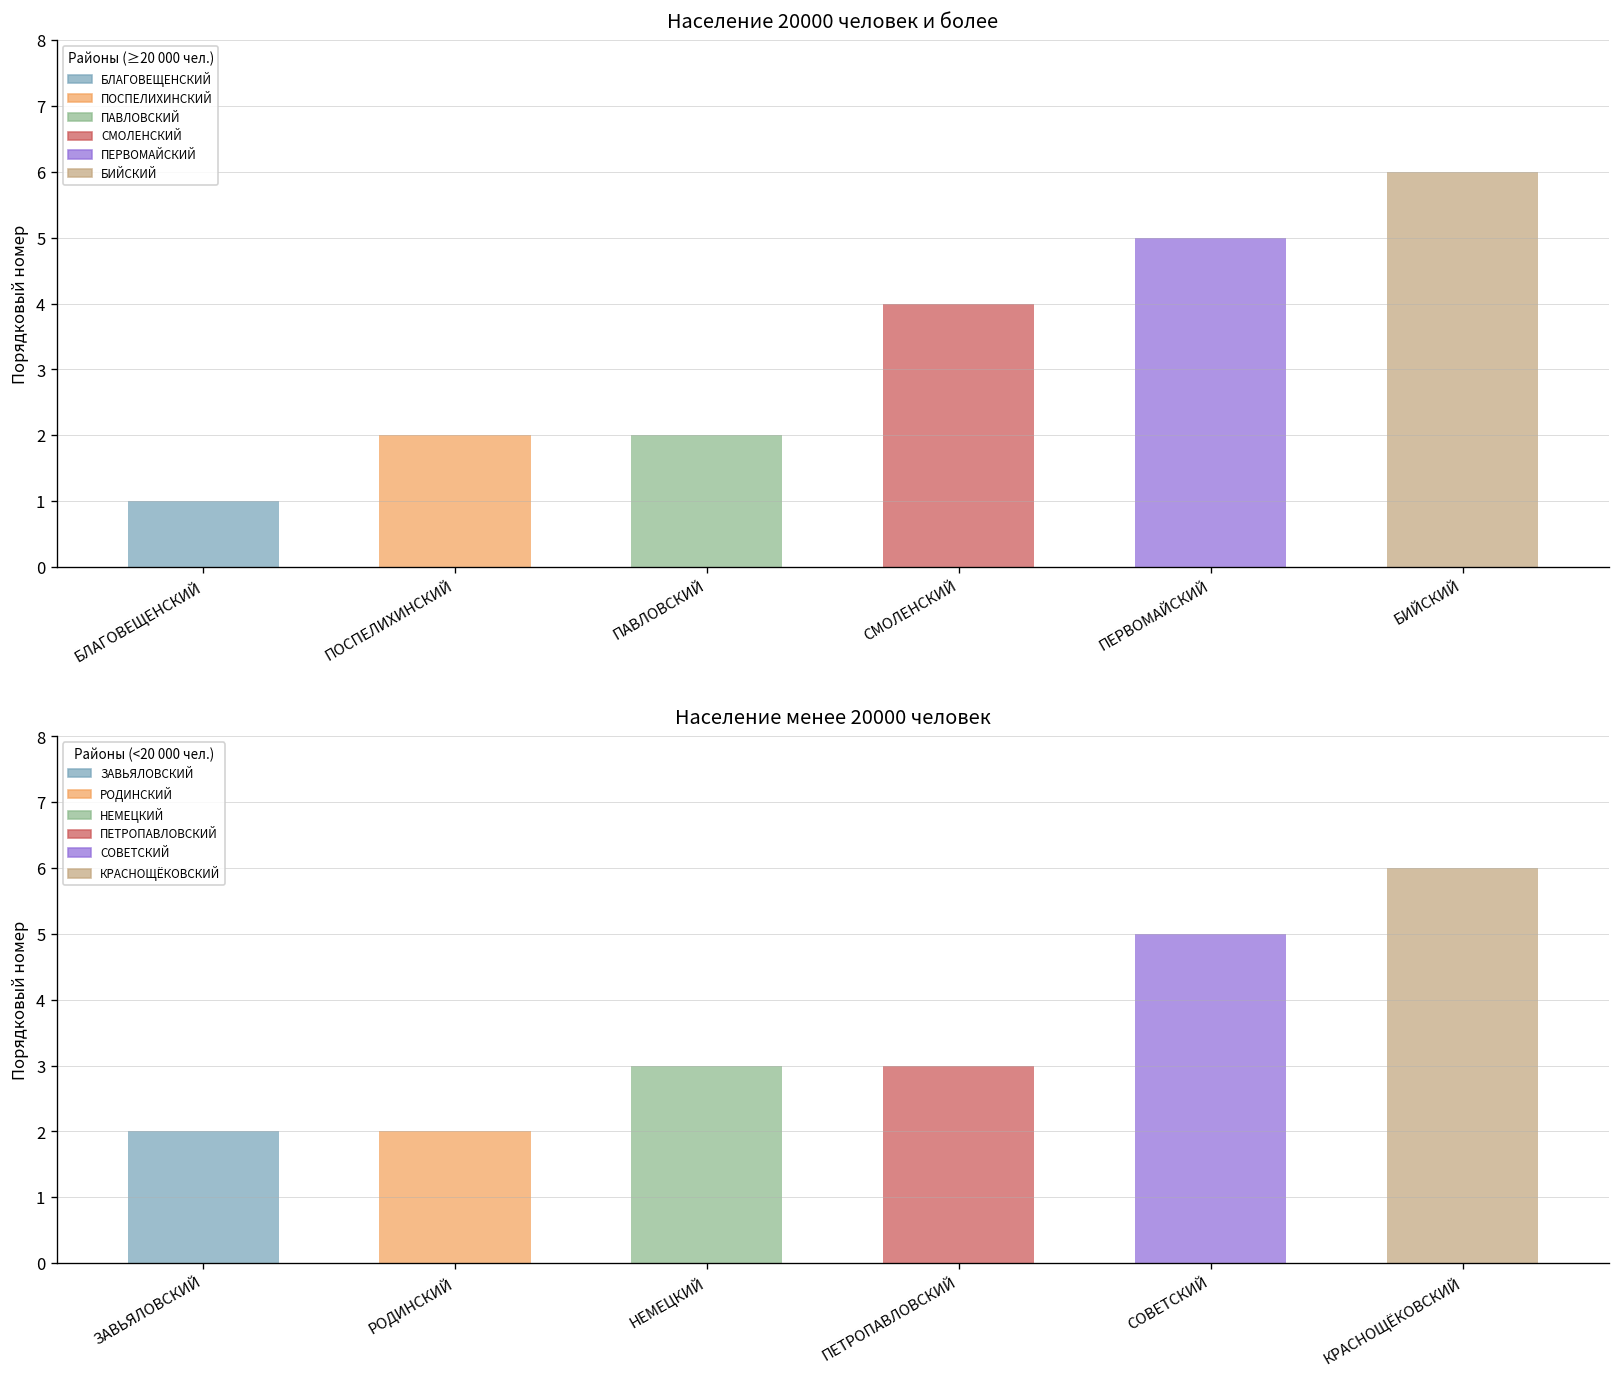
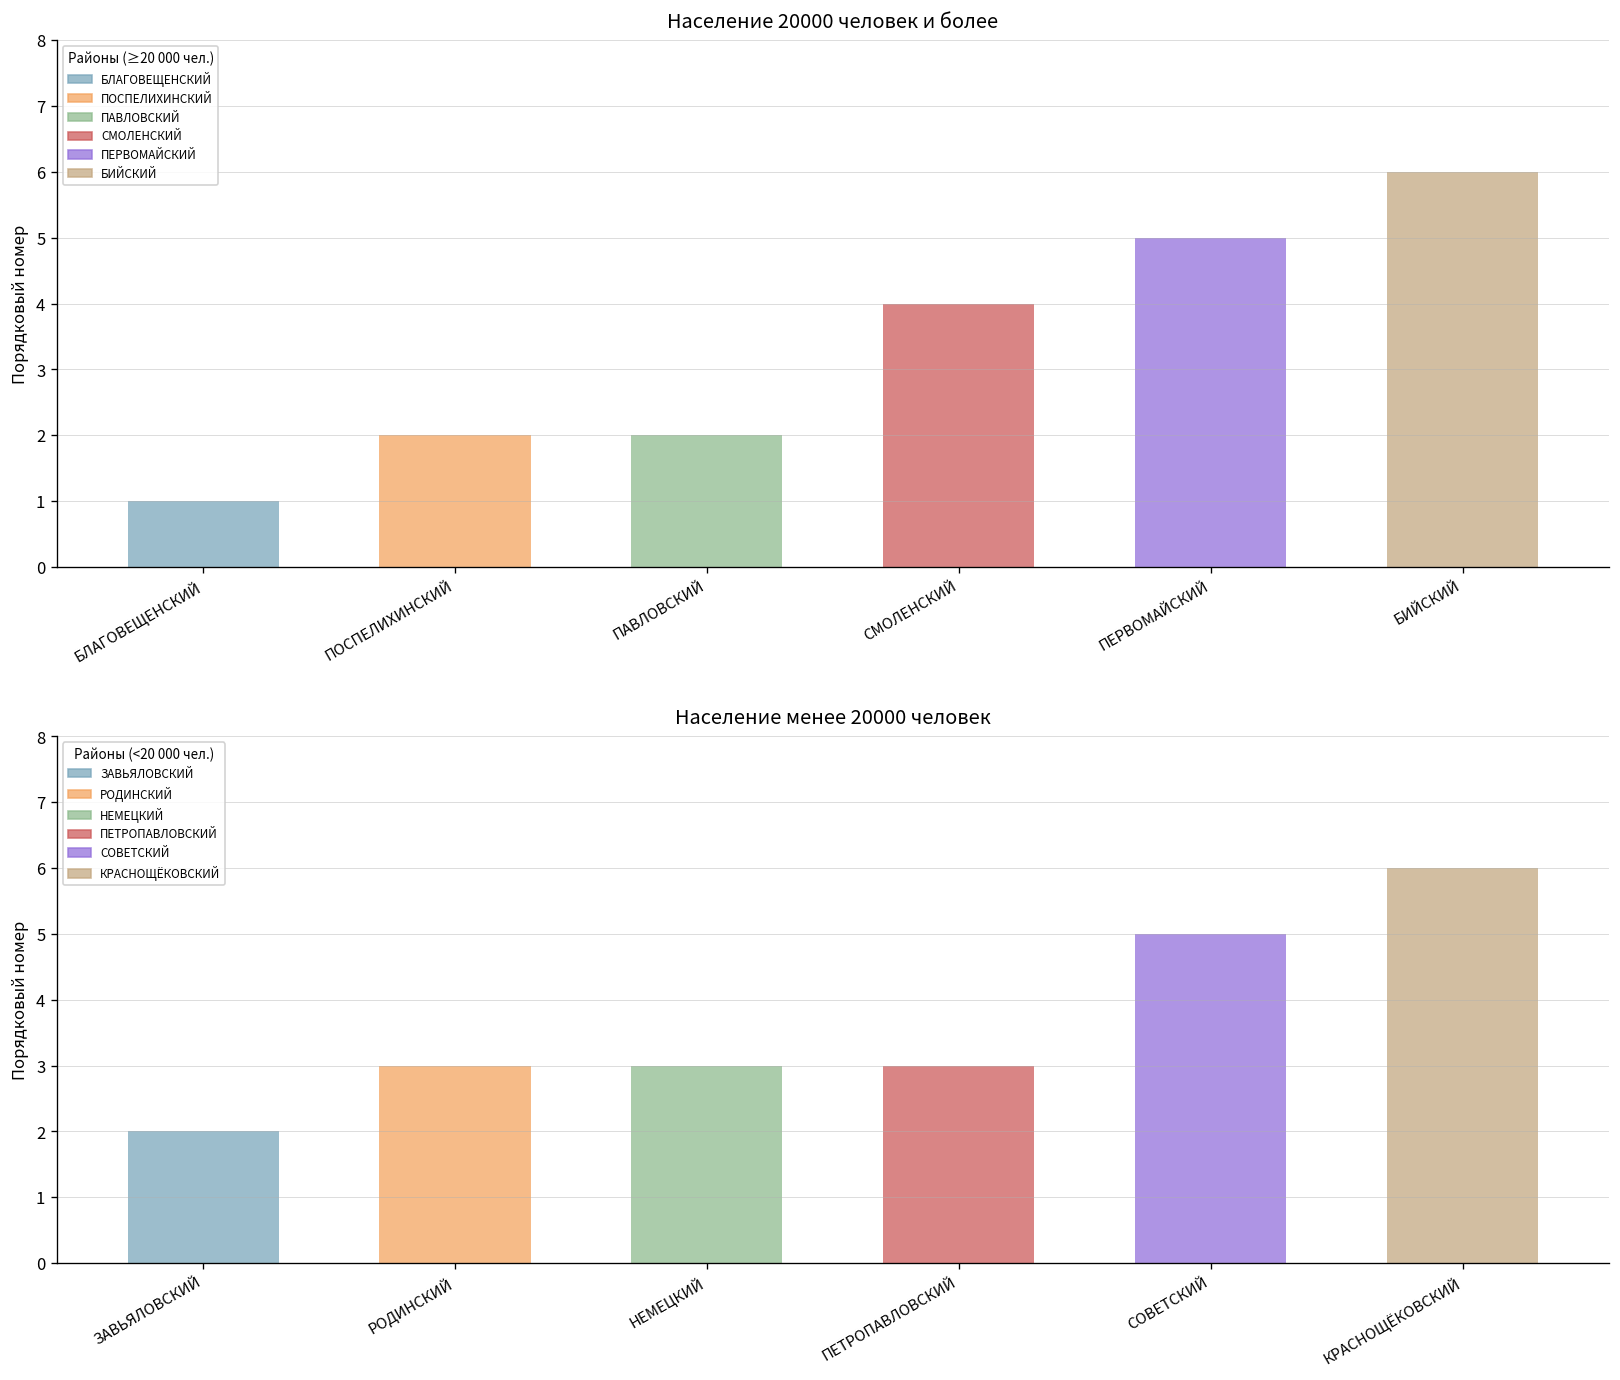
  {
    "Население 20000 человек и более": {
      "БЛАГОВЕЩЕНСКИЙ": 1.0,
      "ПОСПЕЛИХИНСКИЙ": 2.0,
      "ПАВЛОВСКИЙ": 2.0,
      "СМОЛЕНСКИЙ": 4.0,
      "ПЕРВОМАЙСКИЙ": 5.0,
      "БИЙСКИЙ": 6.0
    },
    "Население менее 20000 человек": {
      "ЗАВЬЯЛОВСКИЙ": 2,
-     "РОДИНСКИЙ": 2,
+     "РОДИНСКИЙ": 3,
      "НЕМЕЦКИЙ": 3,
      "ПЕТРОПАВЛОВСКИЙ": 3,
      "СОВЕТСКИЙ": 5,
      "КРАСНОЩЁКОВСКИЙ": 6
    }
  }
